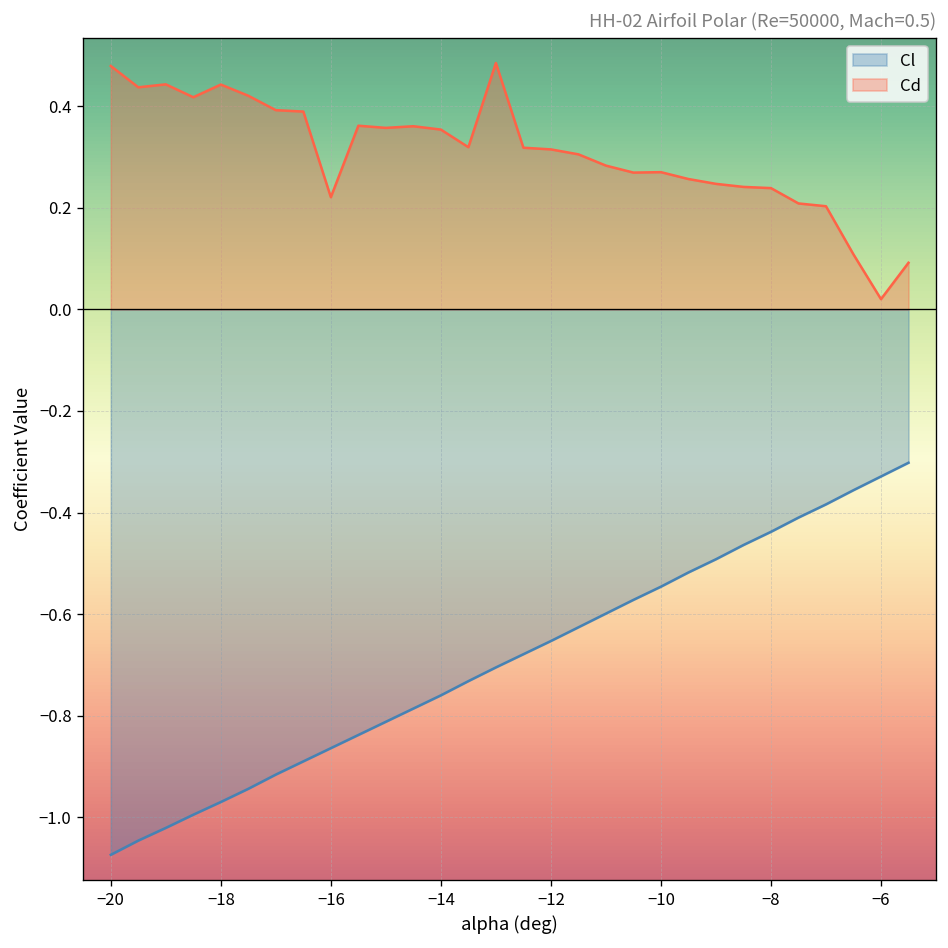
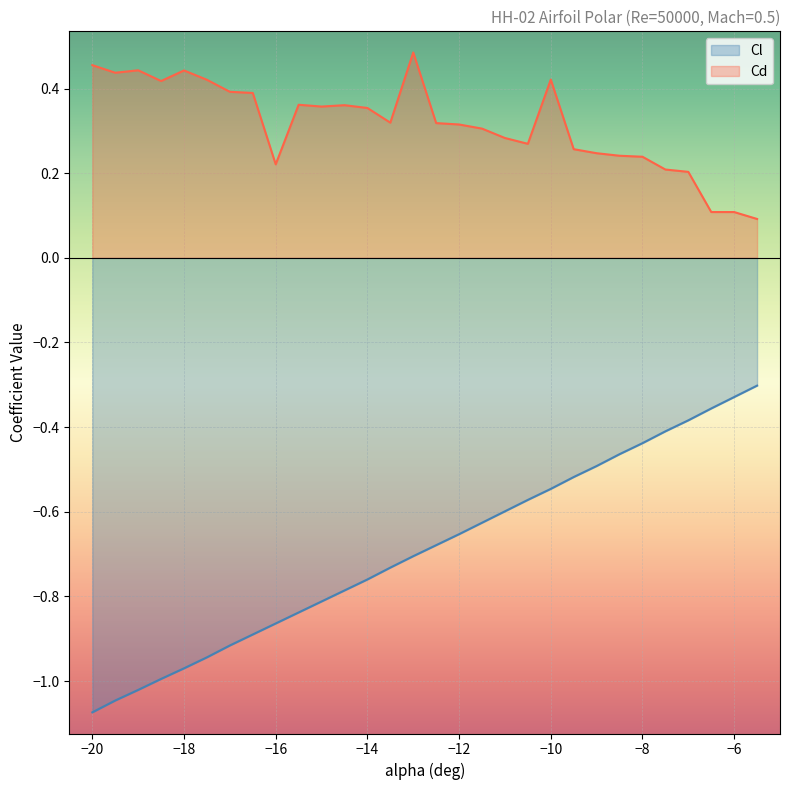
  {
    "Cd": {
-     "−20": 0.48,
+     "−20": 0.46,
      "−18": 0.44,
      "−16": 0.22,
      "−14": 0.35,
      "−12": 0.32,
-     "−10": 0.27,
+     "−10": 0.42,
      "−8": 0.24,
-     "−6": 0.02
+     "−6": 0.11
    }
  }
